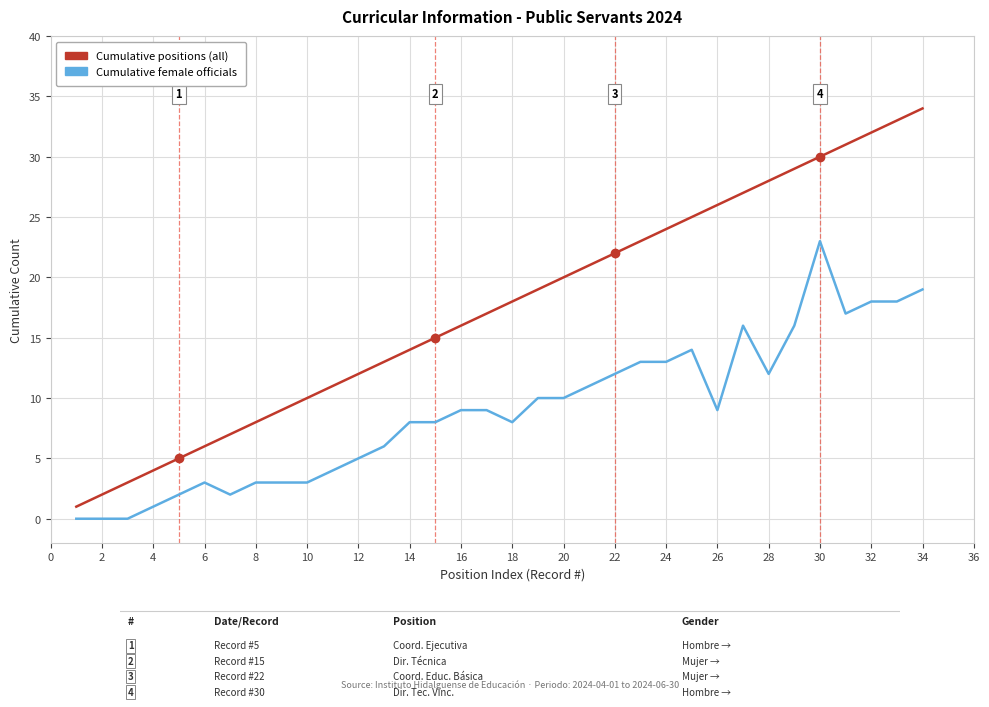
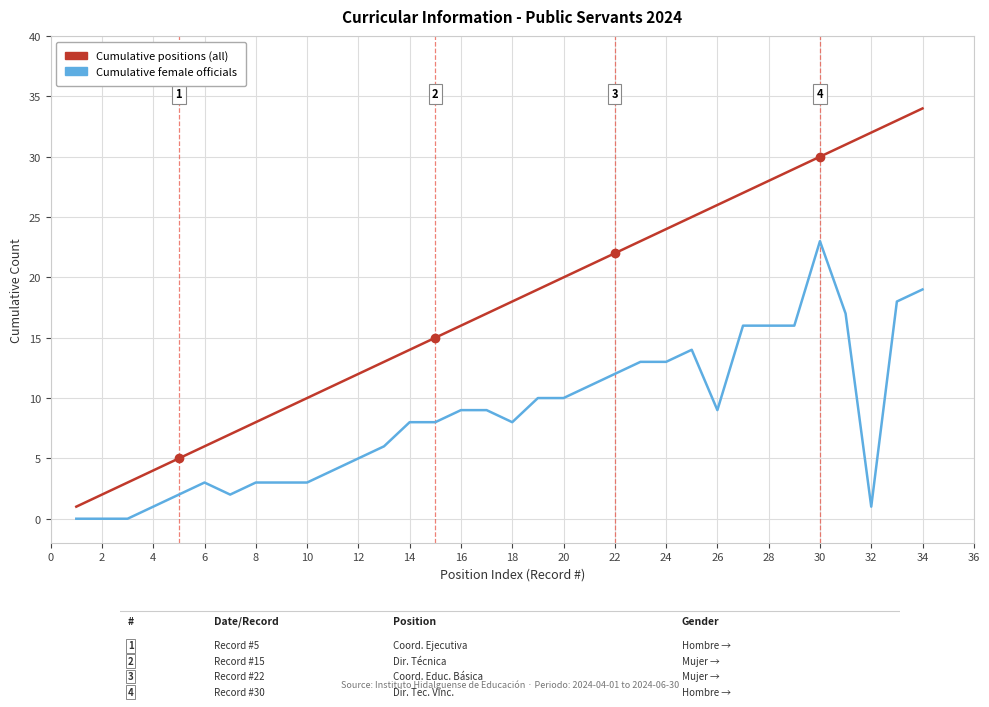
  {
    "Curricular Information - Public Servants 2024": {
      "Cumulative female officials": {
        "2": 0,
        "4": 1,
        "6": 3,
        "8": 3,
        "10": 3,
        "12": 5,
        "14": 8,
        "16": 9,
        "18": 8,
        "20": 10,
        "22": 12,
        "24": 13,
        "26": 9,
-       "28": 12,
+       "28": 16,
        "30": 23,
-       "32": 18,
+       "32": 1,
        "34": 19
      }
    }
  }
